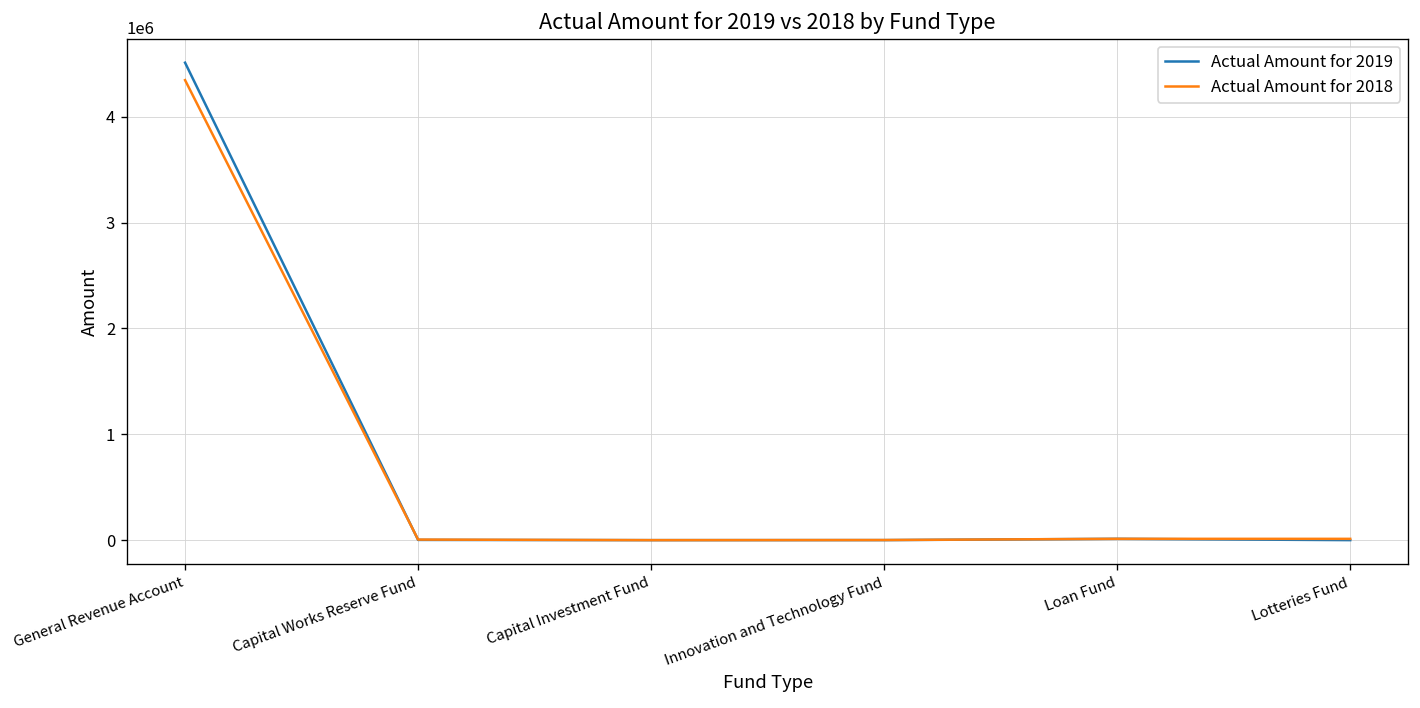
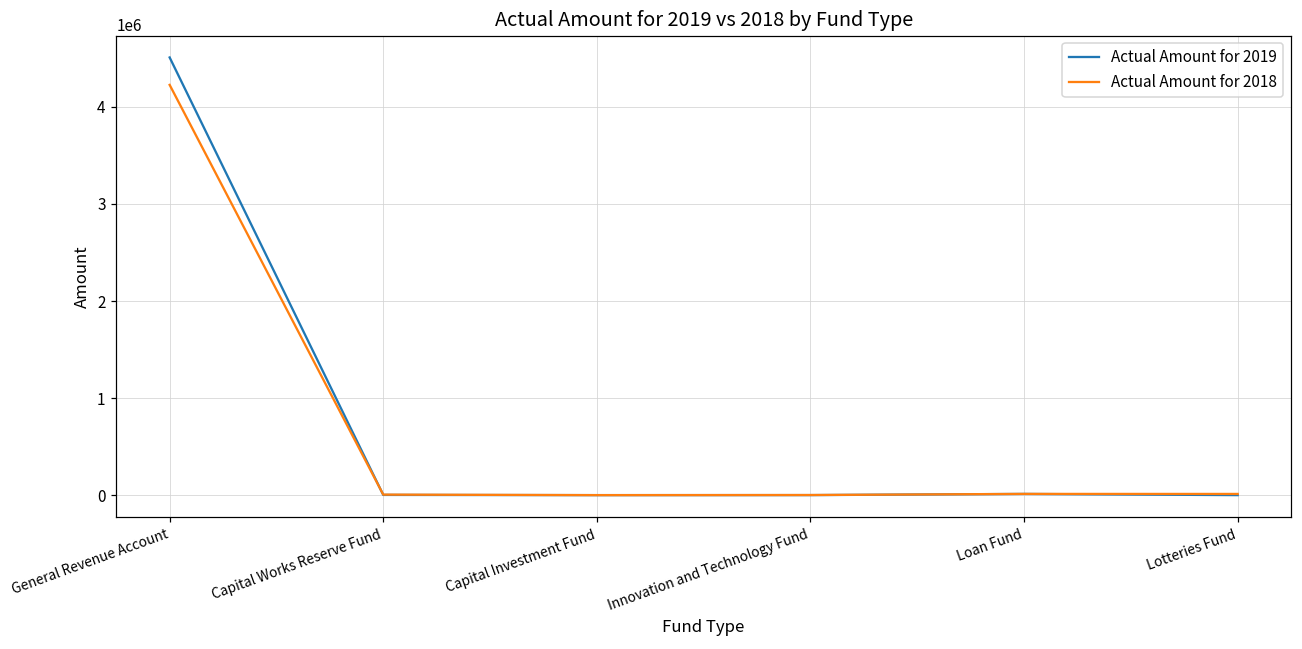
  {
    "Actual Amount for 2019": {
      "General Revenue Account": 4500000
    },
    "Actual Amount for 2018": {
-     "General Revenue Account": 4300000
+     "General Revenue Account": 4200000
    }
  }
